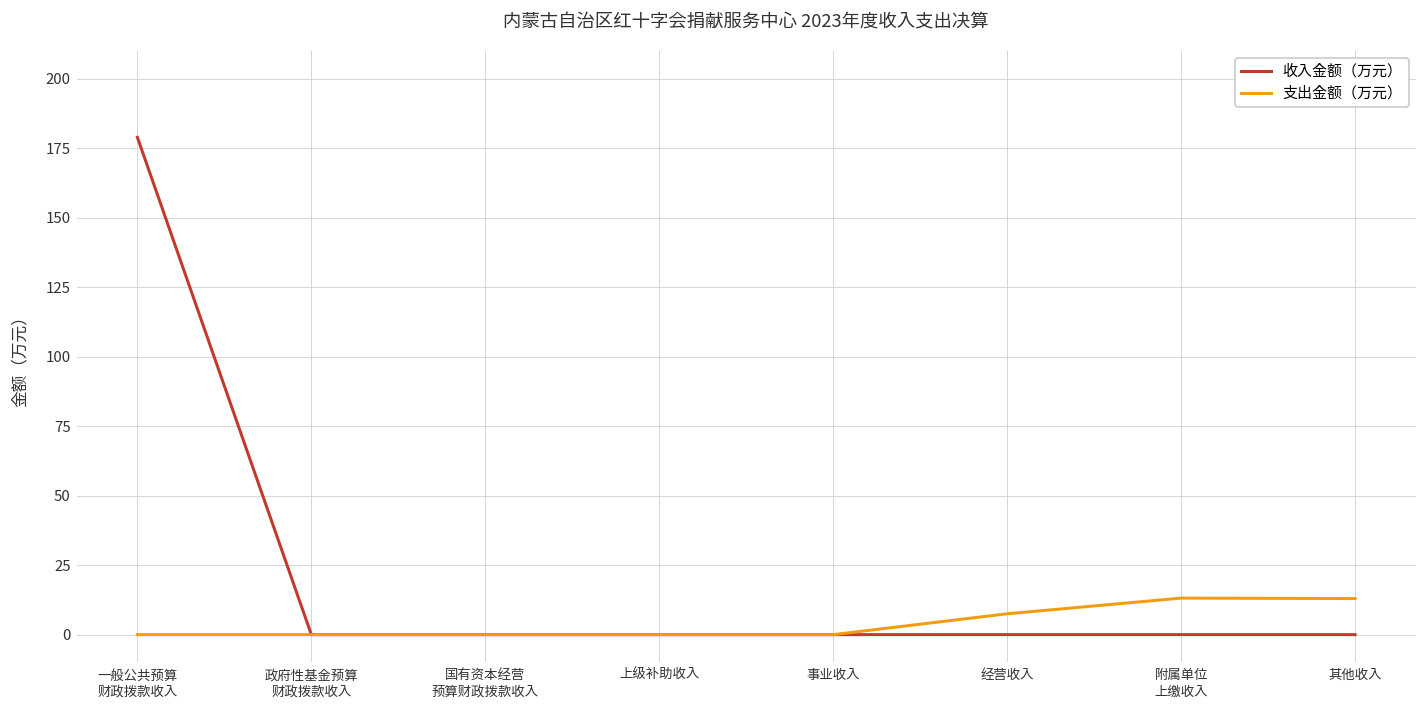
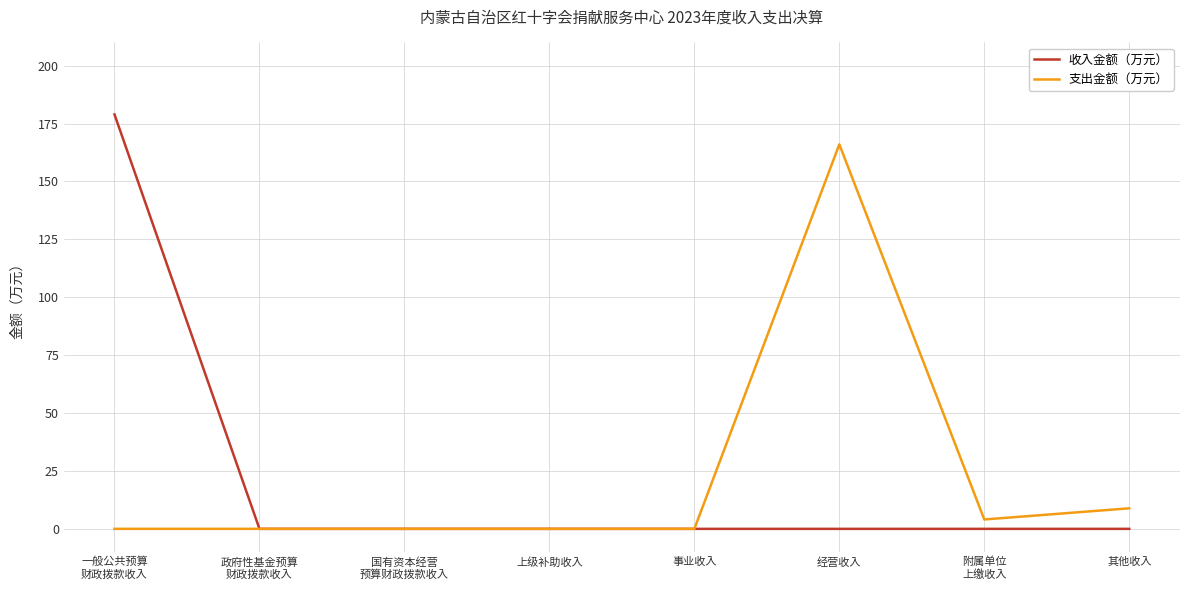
  {
    "收入金额（万元）": {
      "一般公共预算 财政拨款收入": 179,
      "经营收入": 0,
      "附属单位 上缴收入": 0,
      "其他收入": 0
    },
    "支出金额（万元）": {
      "一般公共预算 财政拨款收入": 0,
-     "经营收入": 8,
-     "附属单位 上缴收入": 13,
-     "其他收入": 13
+     "经营收入": 166,
+     "附属单位 上缴收入": 4,
+     "其他收入": 9
    }
  }
